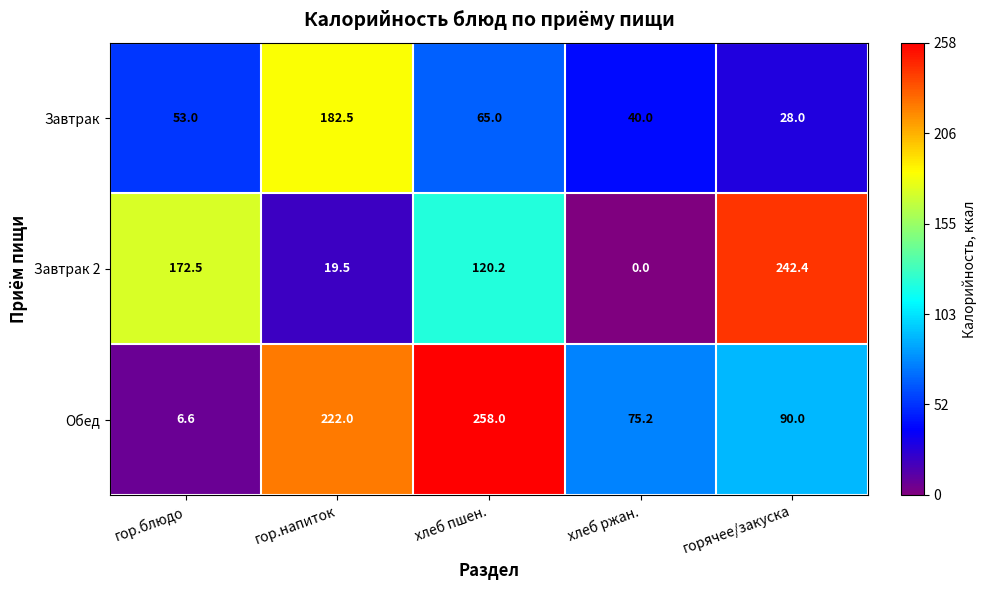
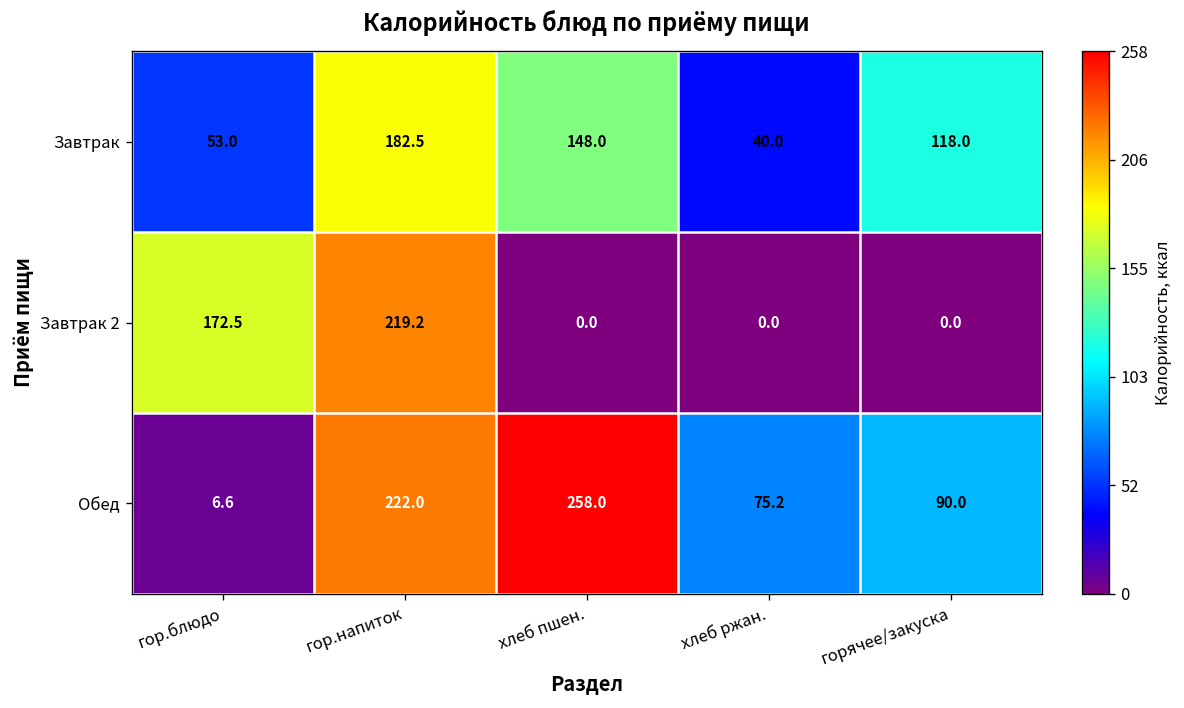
  {
    "Завтрак": {
      "гор.блюдо": 53.0,
      "гор.напиток": 182.5,
-     "хлеб пшен.": 65.0,
+     "хлеб пшен.": 148.0,
      "хлеб ржан.": 40.0,
-     "горячее/закуска": 28.0
+     "горячее/закуска": 118.0
    },
    "Завтрак 2": {
      "гор.блюдо": 172.5,
-     "гор.напиток": 19.5,
-     "хлеб пшен.": 120.2,
+     "гор.напиток": 219.2,
+     "хлеб пшен.": 0.0,
      "хлеб ржан.": 0.0,
-     "горячее/закуска": 242.4
+     "горячее/закуска": 0.0
    },
    "Обед": {
      "гор.блюдо": 6.6,
      "гор.напиток": 222.0,
      "хлеб пшен.": 258.0,
      "хлеб ржан.": 75.2,
      "горячее/закуска": 90.0
    }
  }
